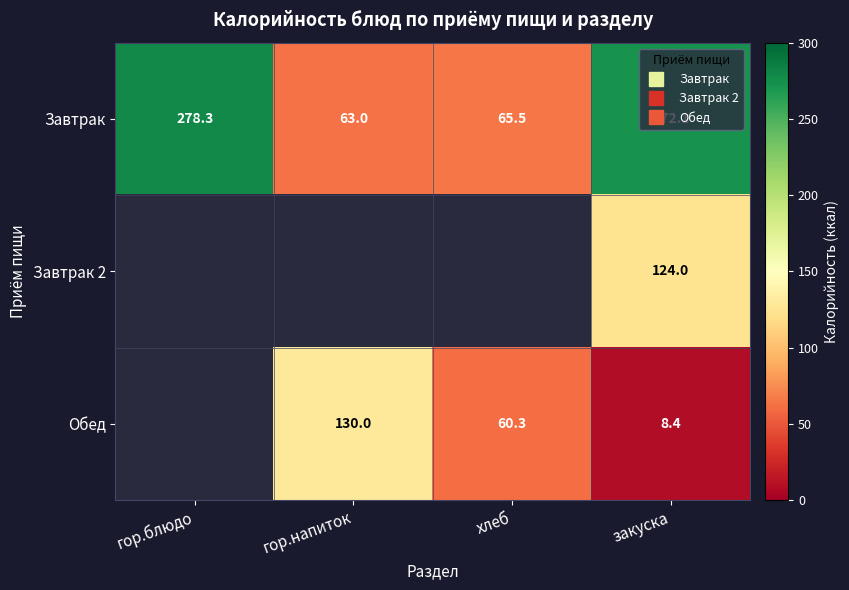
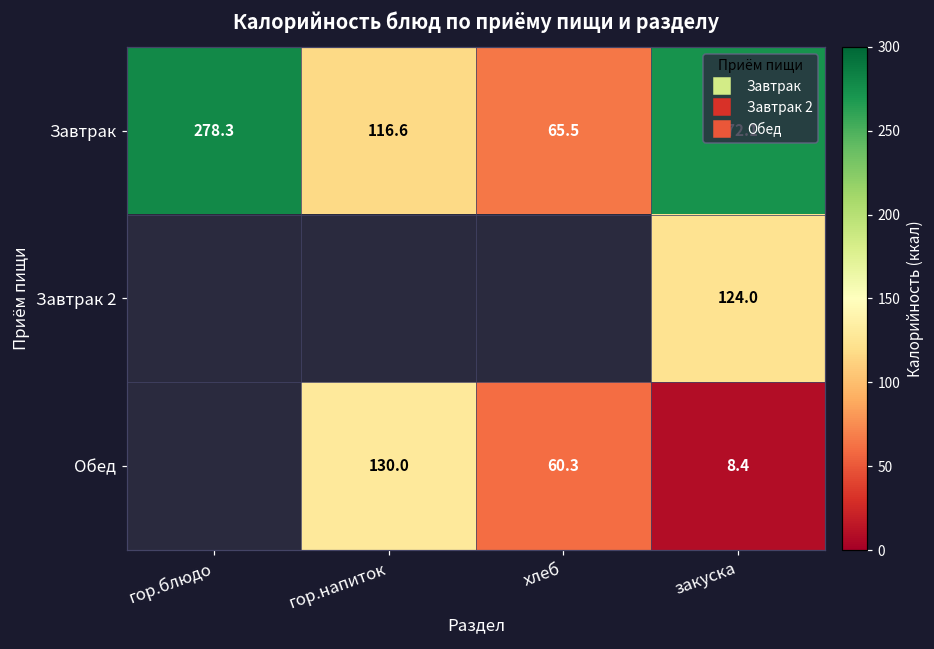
  {
    "Завтрак": {
      "гор.блюдо": 278.3,
-     "гор.напиток": 63.0,
+     "гор.напиток": 116.6,
      "хлеб": 65.5
    },
    "Завтрак 2": {
      "закуска": 124.0
    },
    "Обед": {
      "гор.напиток": 130.0,
      "хлеб": 60.3,
      "закуска": 8.4
    }
  }
